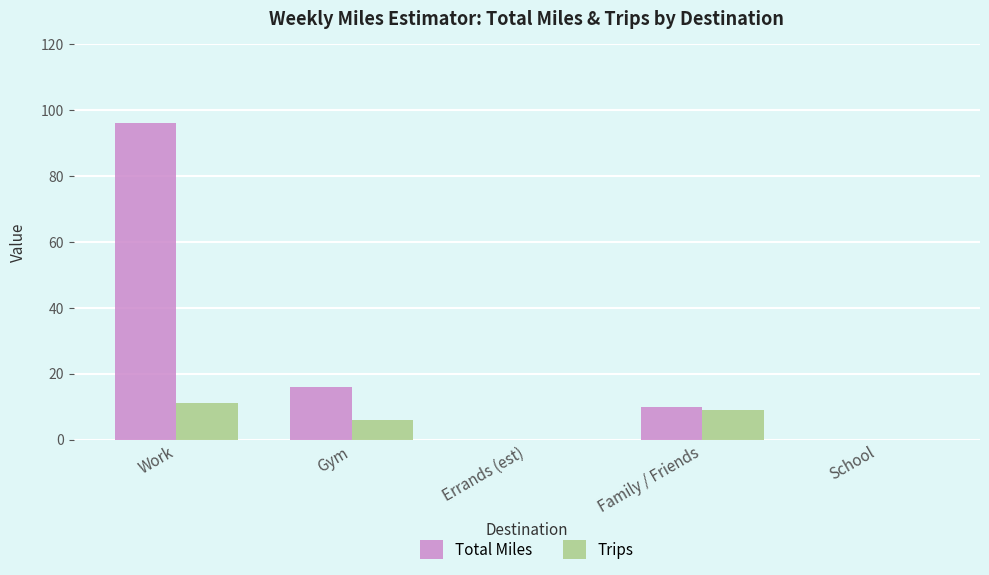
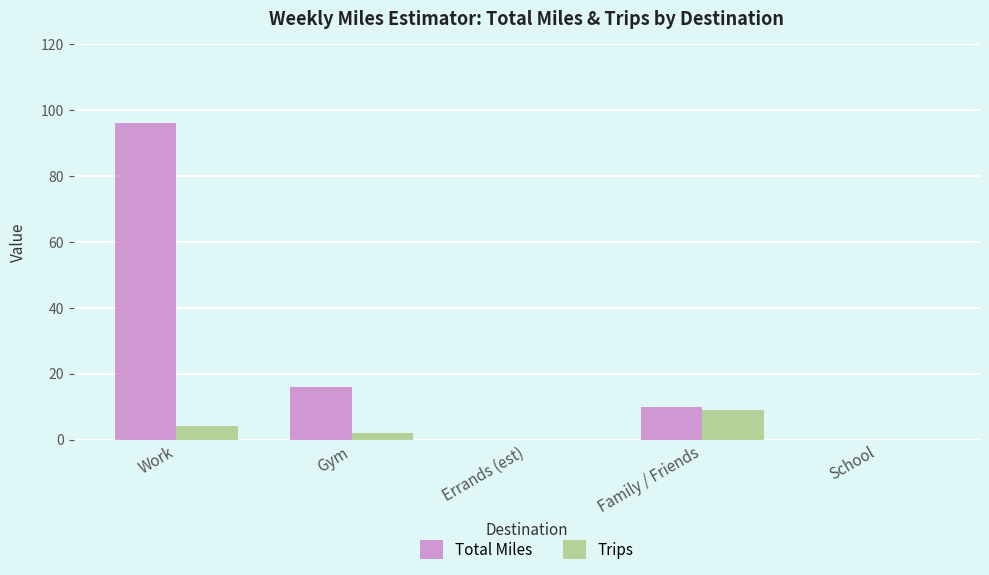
  {
    "Total Miles": {
      "Work": 96,
      "Gym": 16,
      "Errands (est)": 0,
      "Family / Friends": 10,
      "School": 0
    },
    "Trips": {
-     "Work": 11,
-     "Gym": 6,
+     "Work": 4,
+     "Gym": 2,
      "Errands (est)": 0,
      "Family / Friends": 9,
      "School": 0
    }
  }
